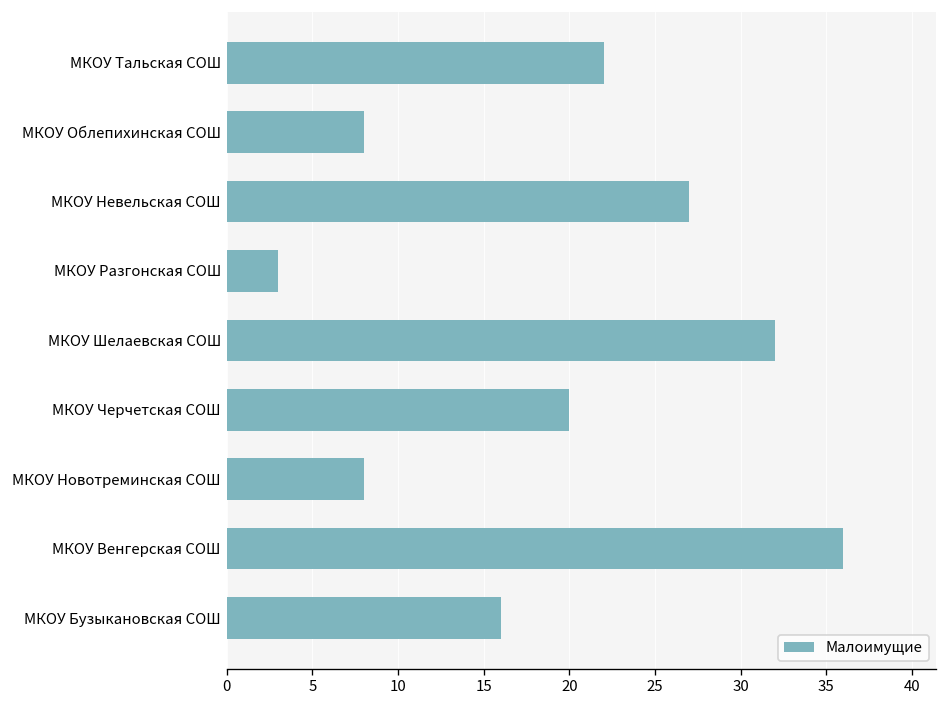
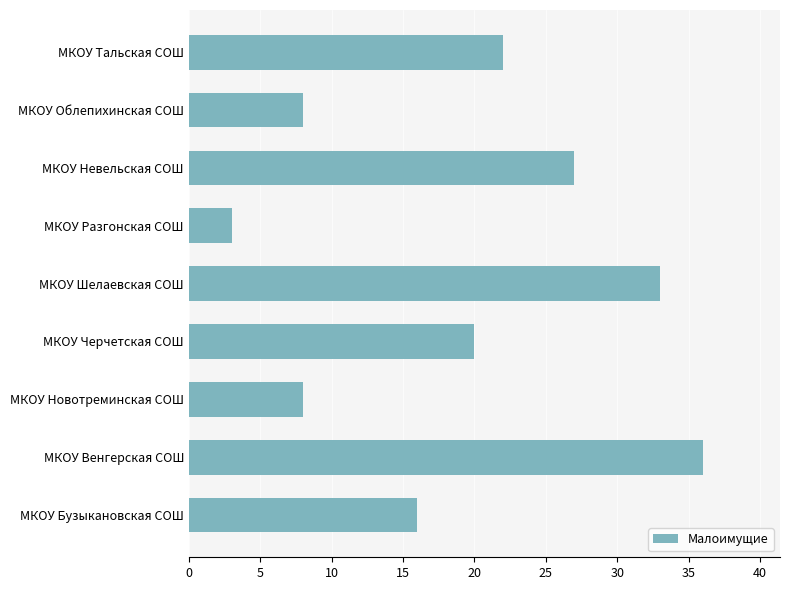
  {
    "МКОУ Тальская СОШ": 22,
    "МКОУ Облепихинская СОШ": 8,
    "МКОУ Невельская СОШ": 27,
    "МКОУ Разгонская СОШ": 3,
-   "МКОУ Шелаевская СОШ": 32,
+   "МКОУ Шелаевская СОШ": 33,
    "МКОУ Черчетская СОШ": 20,
    "МКОУ Новотреминская СОШ": 8,
    "МКОУ Венгерская СОШ": 36,
    "МКОУ Бузыкановская СОШ": 16
  }
